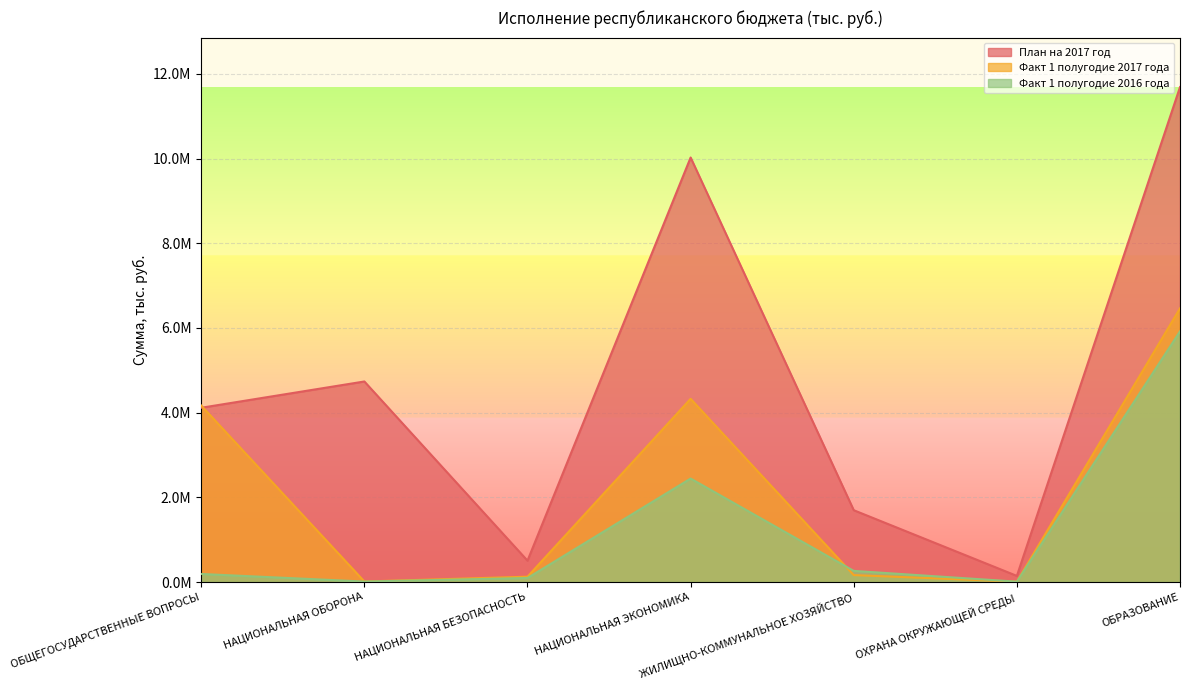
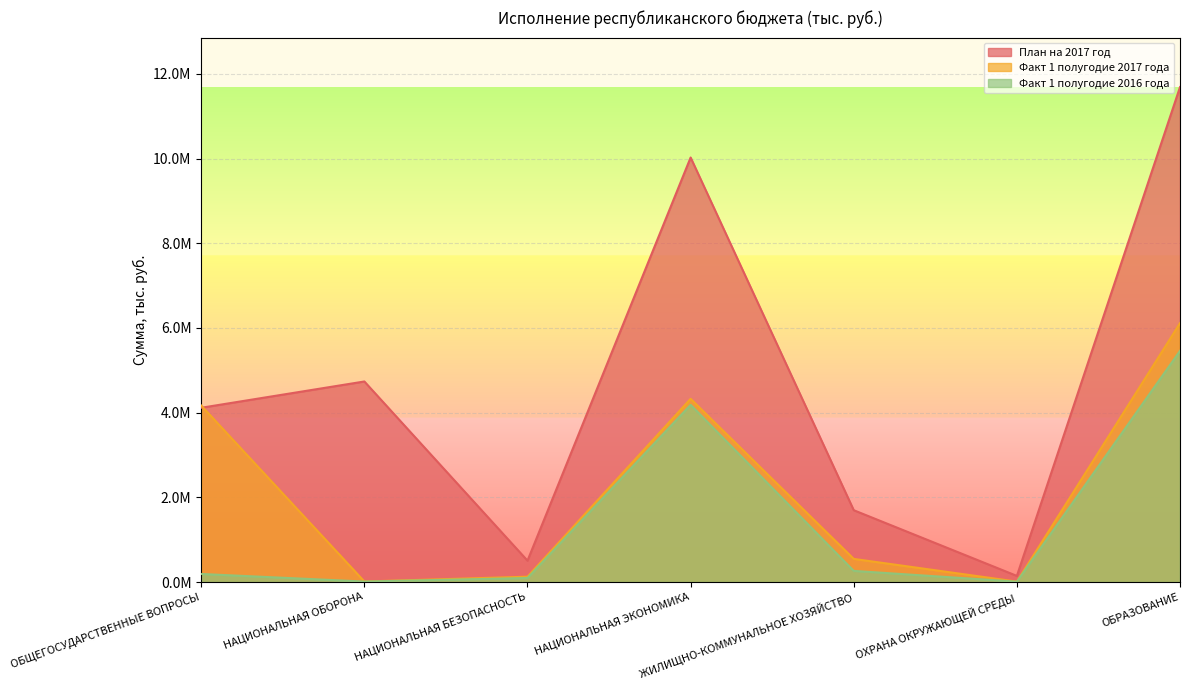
  {
    "План на 2017 год": {
      "НАЦИОНАЛЬНАЯ ОБОРОНА": 4700000,
      "НАЦИОНАЛЬНАЯ БЕЗОПАСНОСТЬ": 500000,
      "НАЦИОНАЛЬНАЯ ЭКОНОМИКА": 10000000,
      "ЖИЛИЩНО-КОММУНАЛЬНОЕ ХОЗЯЙСТВО": 1700000,
      "ОХРАНА ОКРУЖАЮЩЕЙ СРЕДЫ": 100000,
      "ОБРАЗОВАНИЕ": 11700000
    },
    "Факт 1 полугодие 2017 года": {
      "НАЦИОНАЛЬНАЯ ЭКОНОМИКА": 4300000,
-     "ЖИЛИЩНО-КОММУНАЛЬНОЕ ХОЗЯЙСТВО": 200000,
-     "ОБРАЗОВАНИЕ": 6500000
+     "ЖИЛИЩНО-КОММУНАЛЬНОЕ ХОЗЯЙСТВО": 500000,
+     "ОБРАЗОВАНИЕ": 6100000
    },
    "Факт 1 полугодие 2016 года": {
      "ОБЩЕГОСУДАРСТВЕННЫЕ ВОПРОСЫ": 200000,
-     "НАЦИОНАЛЬНАЯ ЭКОНОМИКА": 2400000,
+     "НАЦИОНАЛЬНАЯ ЭКОНОМИКА": 4200000,
      "ЖИЛИЩНО-КОММУНАЛЬНОЕ ХОЗЯЙСТВО": 300000,
-     "ОБРАЗОВАНИЕ": 5900000
+     "ОБРАЗОВАНИЕ": 5500000
    }
  }
